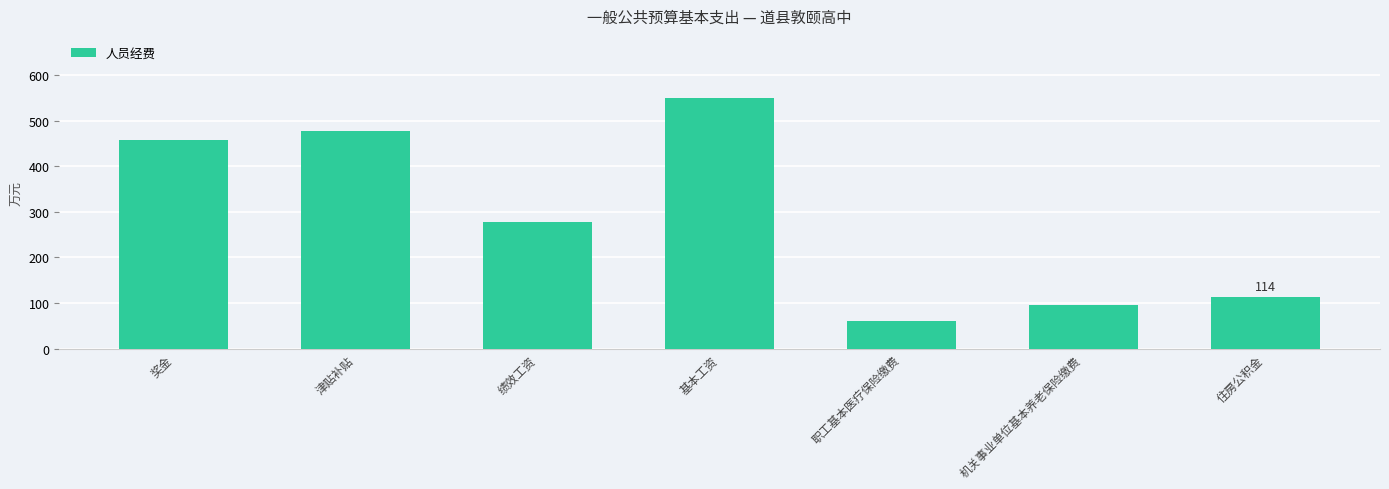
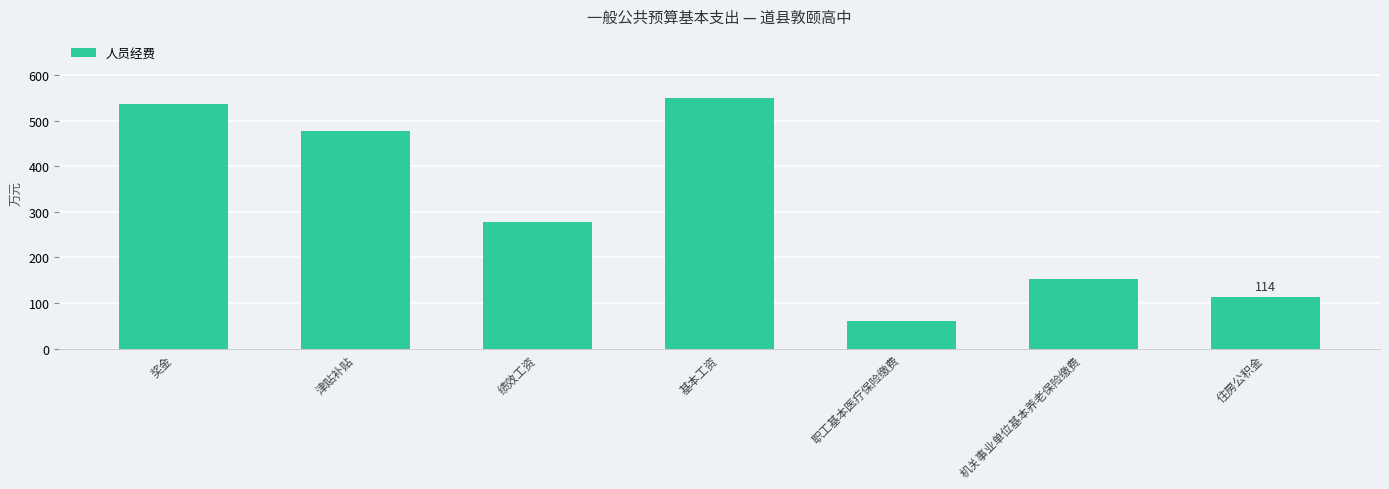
  {
-   "奖金": 460,
+   "奖金": 540,
    "津贴补贴": 480,
    "绩效工资": 280,
    "基本工资": 550,
    "职工基本医疗保险缴费": 60,
-   "机关事业单位基本养老保险缴费": 100
+   "机关事业单位基本养老保险缴费": 150
  }
